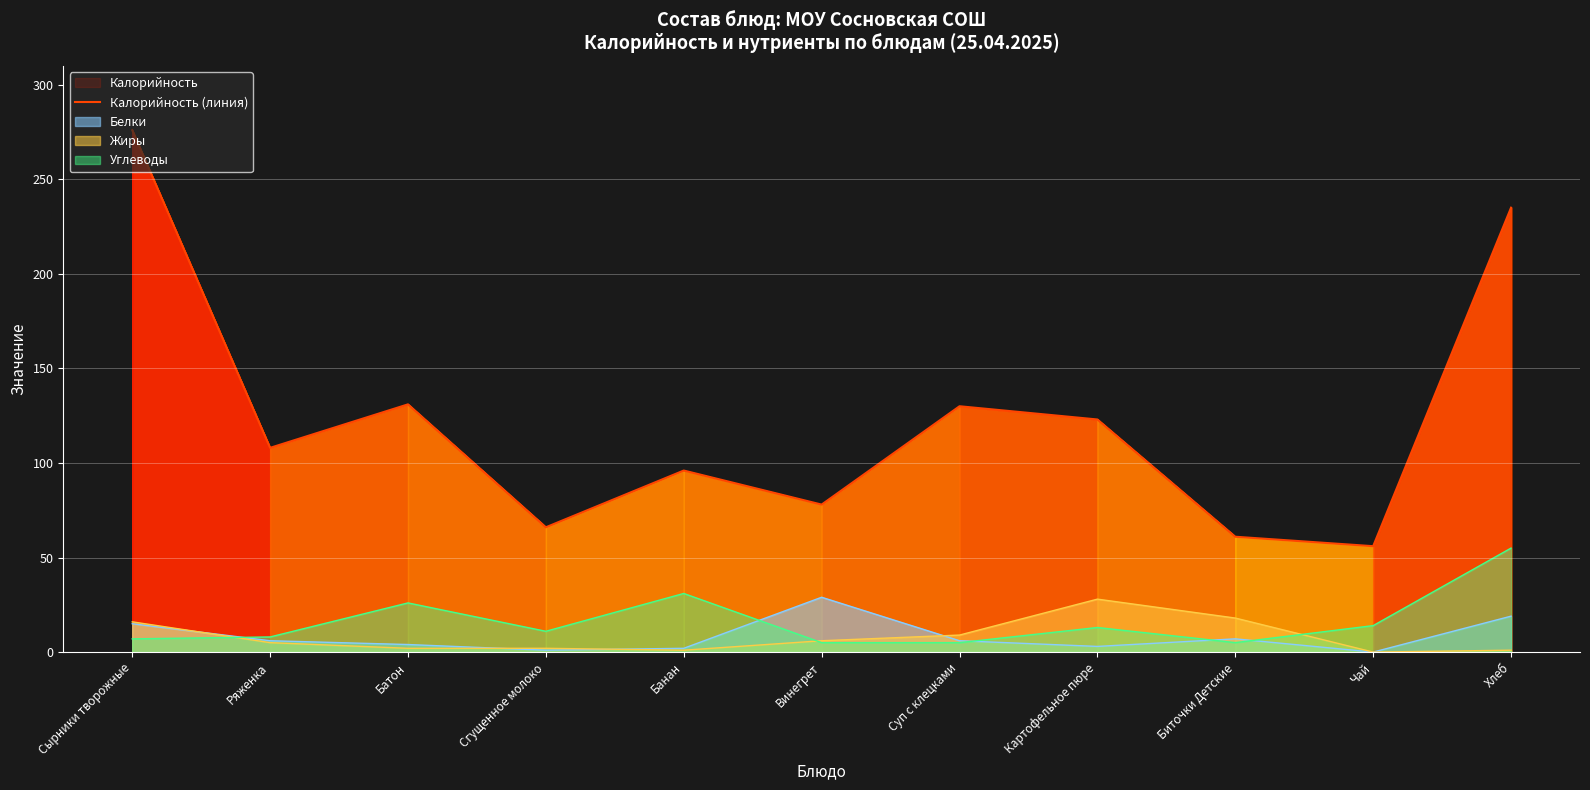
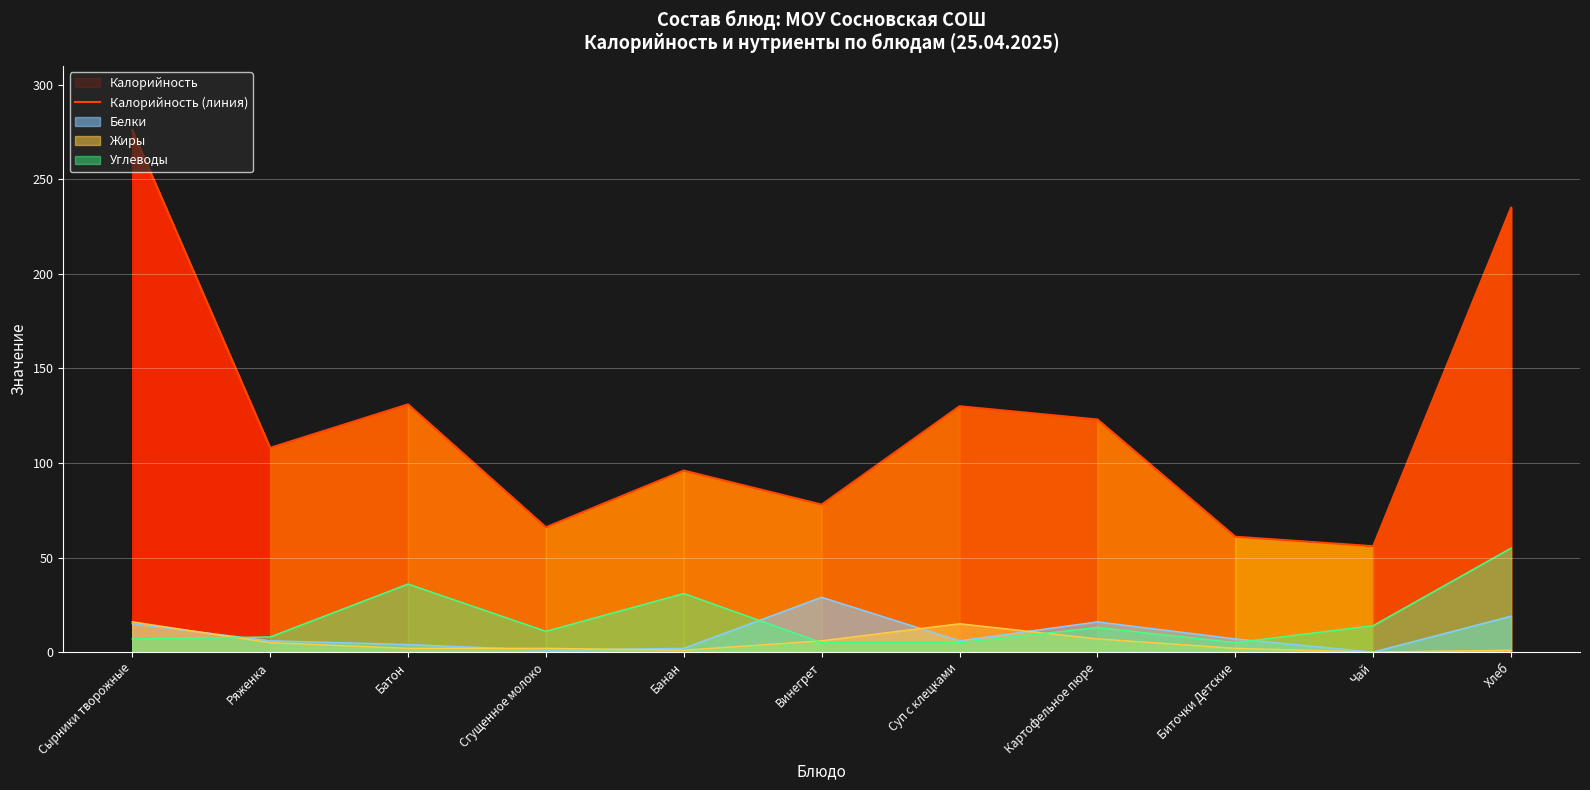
  {
    "Жиры": {
      "Батон": 2,
-     "Суп с клецками": 9,
-     "Картофельное пюре": 28,
-     "Биточки Детские": 18,
+     "Суп с клецками": 15,
+     "Картофельное пюре": 7,
+     "Биточки Детские": 2,
      "Хлеб": 1
    },
    "Белки": {
      "Батон": 4,
      "Винегрет": 29,
-     "Картофельное пюре": 3,
+     "Картофельное пюре": 16,
      "Биточки Детские": 7,
      "Хлеб": 19
    },
    "Углеводы": {
      "Сырники творожные": 7,
      "Ряженка": 8,
-     "Батон": 26,
+     "Батон": 36,
      "Сгущенное молоко": 11,
      "Банан": 31,
      "Картофельное пюре": 13,
      "Биточки Детские": 5,
      "Чай": 14,
      "Хлеб": 55
    }
  }
